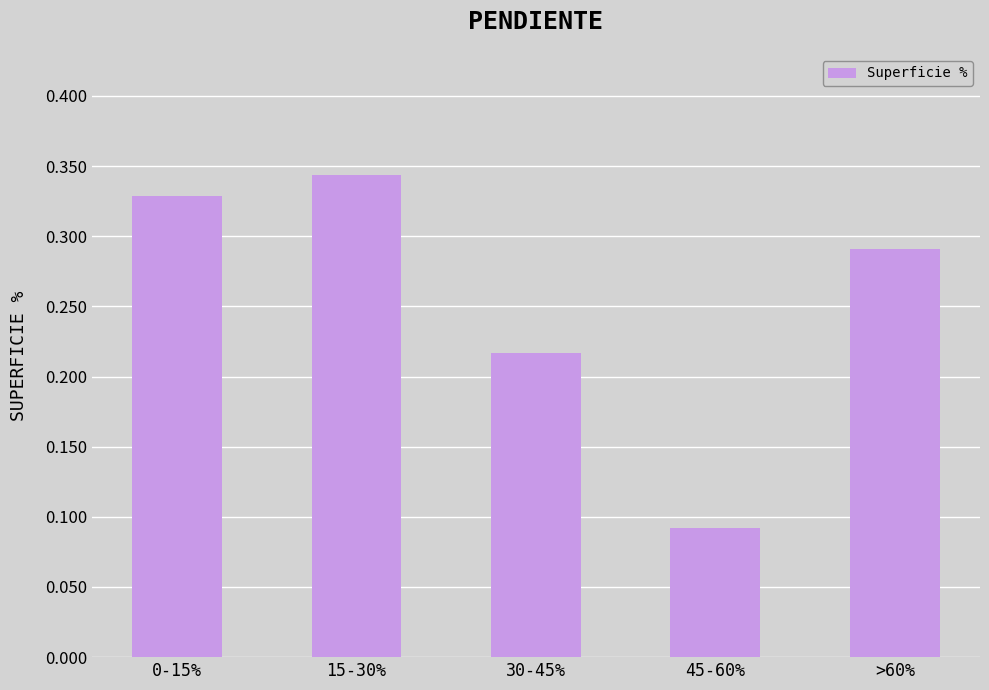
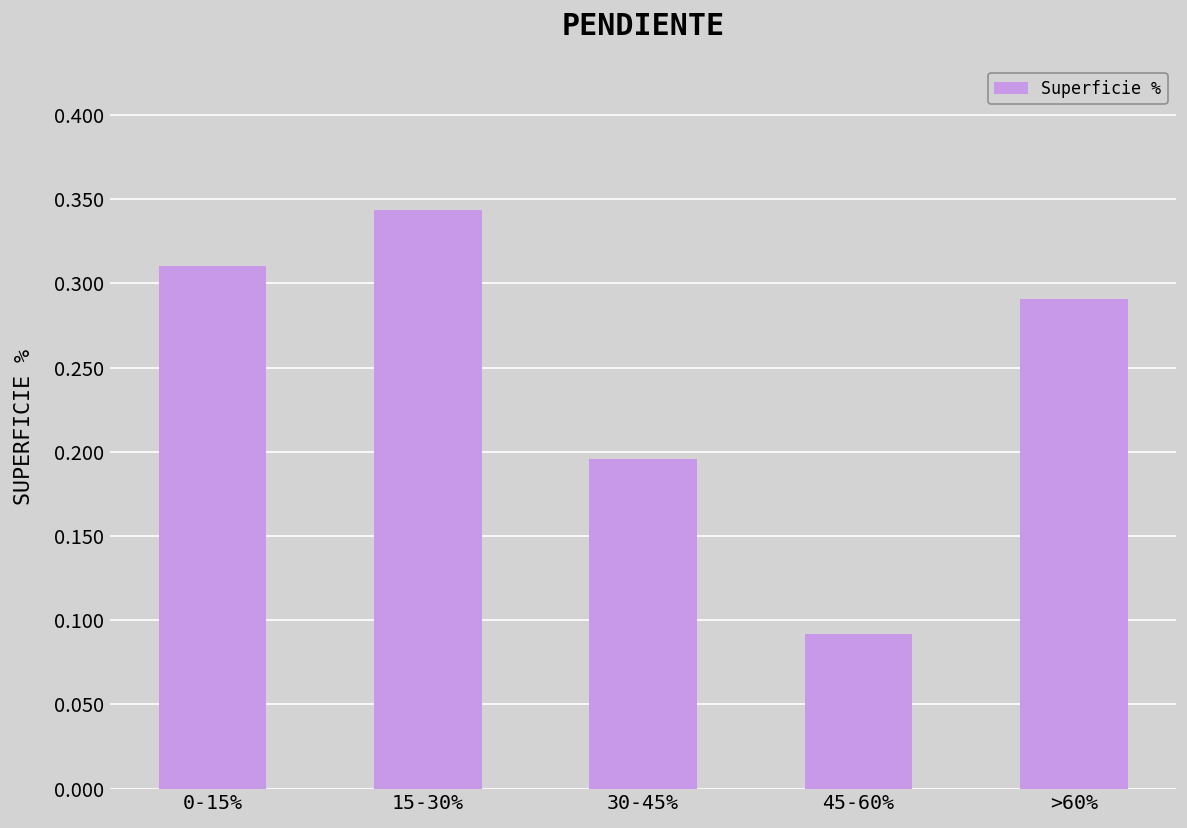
  {
-   "0-15%": 0.329,
+   "0-15%": 0.310,
    "15-30%": 0.344,
-   "30-45%": 0.217,
+   "30-45%": 0.196,
    "45-60%": 0.092,
    ">60%": 0.291
  }
